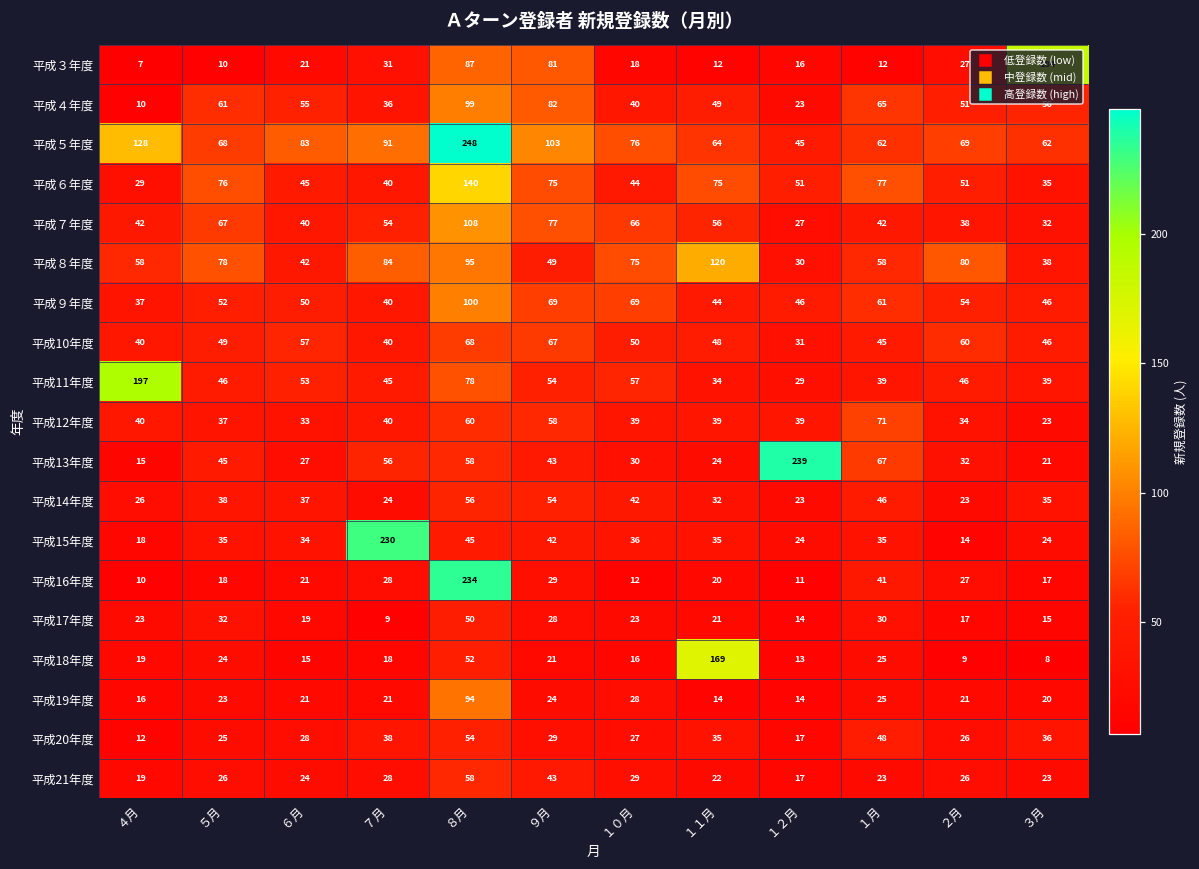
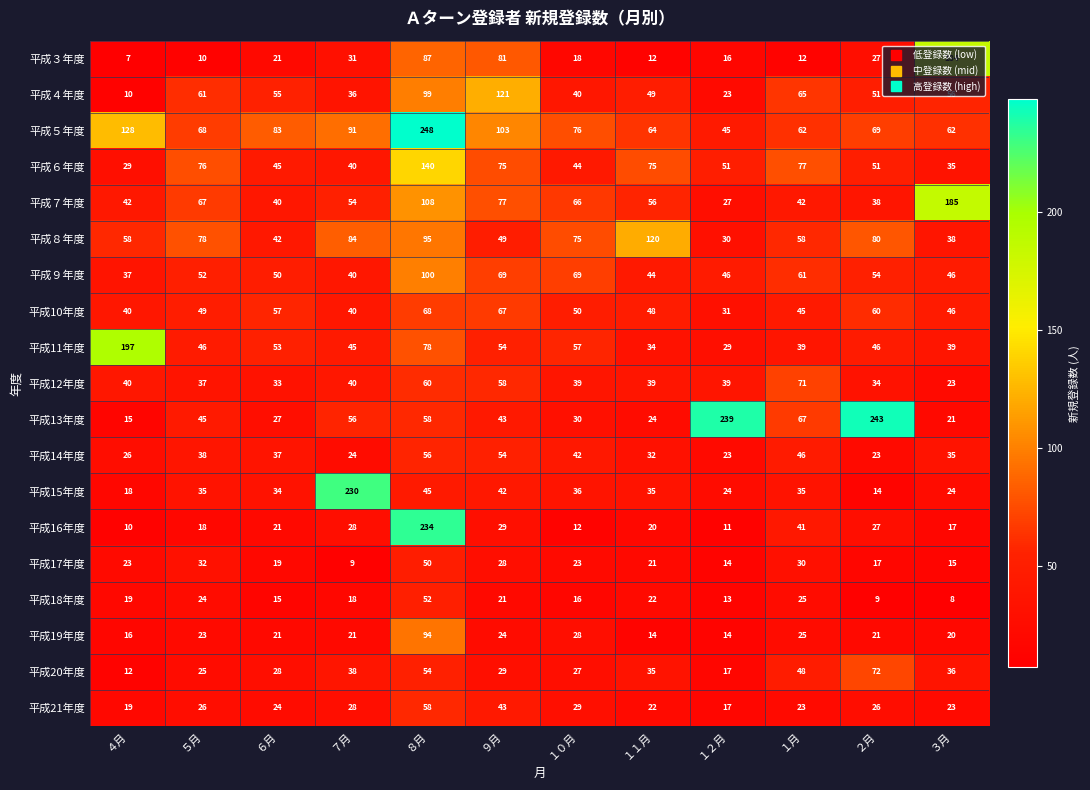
  {
    "平成４年度": {
      "４月": 10,
      "５月": 61,
      "６月": 55,
      "７月": 36,
      "８月": 99,
-     "９月": 82,
+     "９月": 121,
      "１０月": 40,
      "１１月": 49,
      "１２月": 23,
      "１月": 65,
      "２月": 51
    },
    "平成７年度": {
      "４月": 42,
      "５月": 67,
      "６月": 40,
      "７月": 54,
      "８月": 108,
      "９月": 77,
      "１０月": 66,
      "１１月": 56,
      "１２月": 27,
      "１月": 42,
      "２月": 38,
-     "３月": 32
+     "３月": 185
    },
    "平成13年度": {
      "４月": 15,
      "５月": 45,
      "６月": 27,
      "７月": 56,
      "８月": 58,
      "９月": 43,
      "１０月": 30,
      "１１月": 24,
      "１２月": 239,
      "１月": 67,
-     "２月": 32,
+     "２月": 243,
      "３月": 21
    },
    "平成18年度": {
      "４月": 19,
      "５月": 24,
      "６月": 15,
      "７月": 18,
      "８月": 52,
      "９月": 21,
      "１０月": 16,
-     "１１月": 169,
+     "１１月": 22,
      "１２月": 13,
      "１月": 25,
      "２月": 9,
      "３月": 8
    },
    "平成20年度": {
      "４月": 12,
      "５月": 25,
      "６月": 28,
      "７月": 38,
      "８月": 54,
      "９月": 29,
      "１０月": 27,
      "１１月": 35,
      "１２月": 17,
      "１月": 48,
-     "２月": 26,
+     "２月": 72,
      "３月": 36
    }
  }
